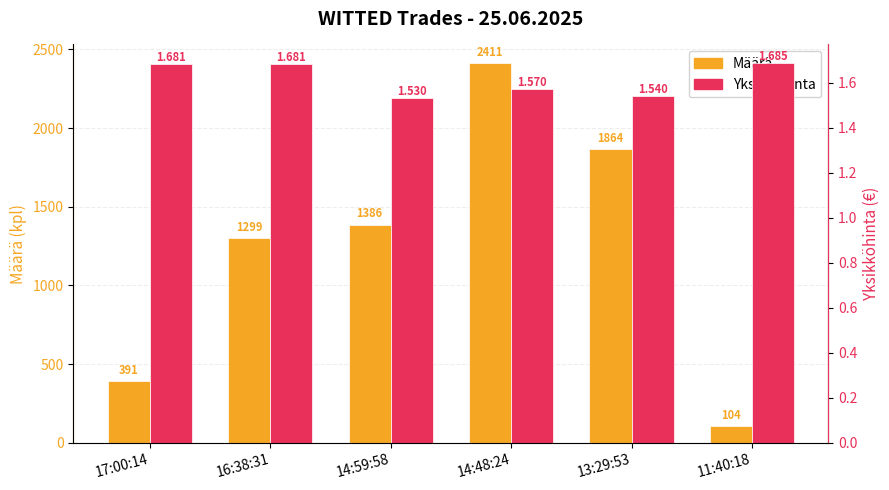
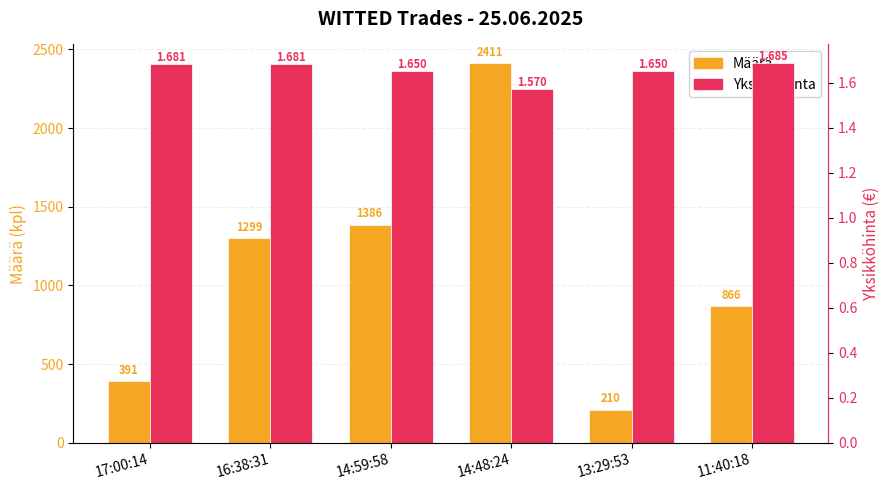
  {
    "Määrä": {
      "17:00:14": 391,
      "16:38:31": 1299,
      "14:59:58": 1386,
      "14:48:24": 2411,
-     "13:29:53": 1864,
-     "11:40:18": 104
+     "13:29:53": 210,
+     "11:40:18": 866
    },
    "Yksikköhinta": {
      "17:00:14": 1.681,
      "16:38:31": 1.681,
-     "14:59:58": 1.530,
+     "14:59:58": 1.650,
      "14:48:24": 1.570,
-     "13:29:53": 1.540
+     "13:29:53": 1.650
    }
  }
